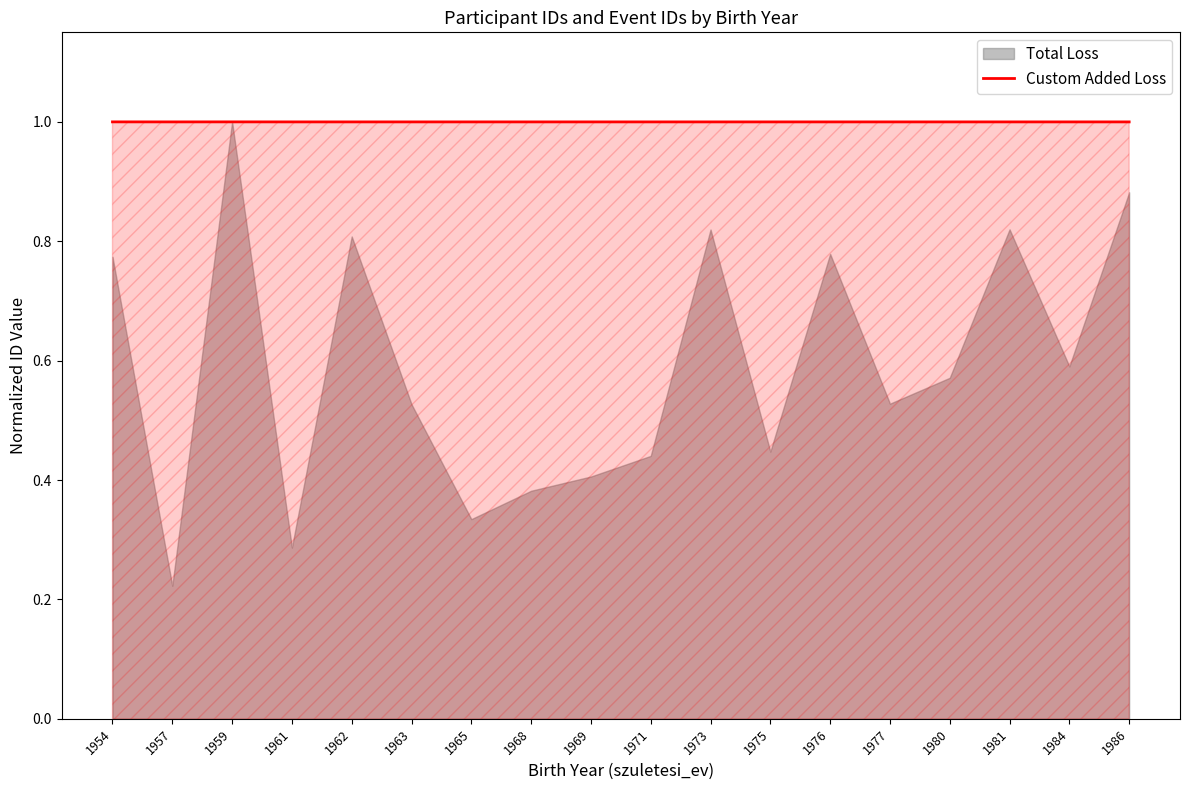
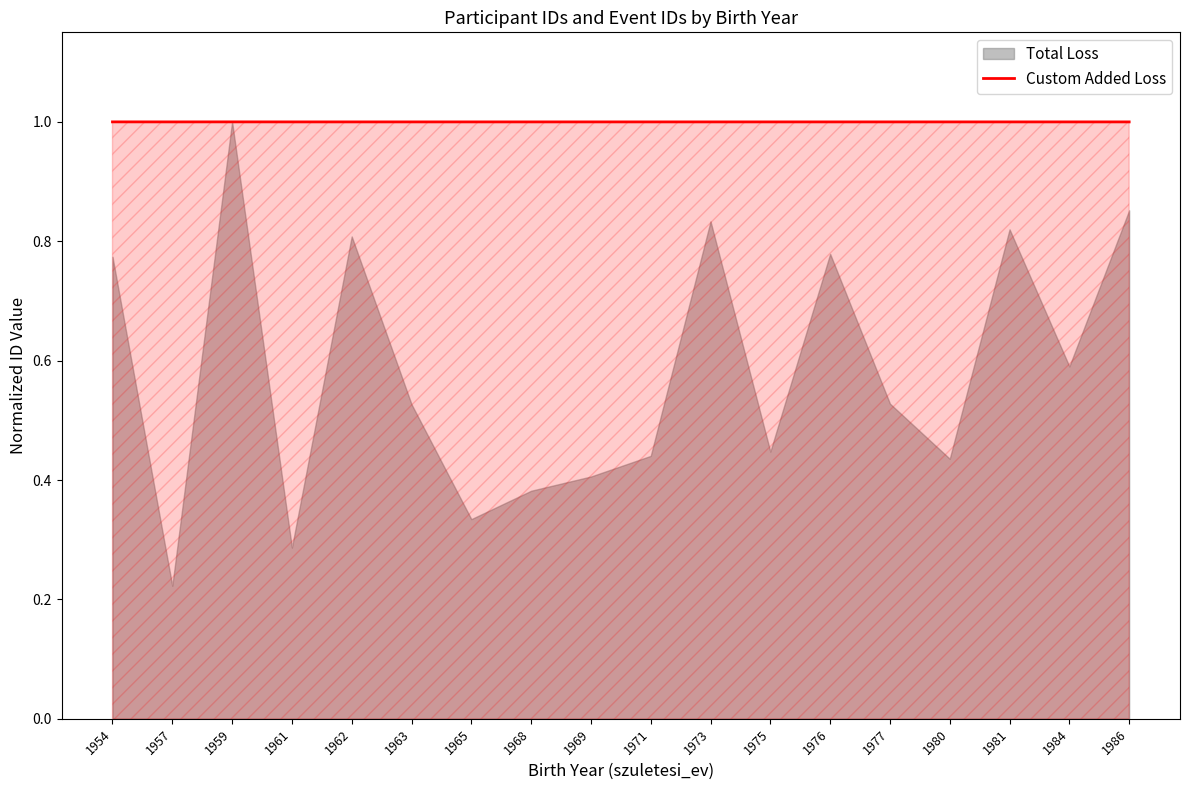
  {
    "Total Loss": {
      "1954": 0.77,
      "1957": 0.22,
      "1961": 0.29,
      "1962": 0.81,
      "1963": 0.53,
      "1965": 0.33,
      "1968": 0.38,
      "1969": 0.41,
      "1971": 0.44,
-     "1973": 0.82,
+     "1973": 0.83,
      "1975": 0.45,
      "1976": 0.78,
      "1977": 0.53,
-     "1980": 0.57,
+     "1980": 0.44,
      "1981": 0.82,
      "1984": 0.59,
-     "1986": 0.88
+     "1986": 0.85
    },
    "Custom Added Loss": {
      "1954": 1.00,
      "1957": 1.00,
      "1961": 1.00,
      "1962": 1.00,
      "1963": 1.00,
      "1965": 1.00,
      "1968": 1.00,
      "1969": 1.00,
      "1971": 1.00,
      "1973": 1.00,
      "1975": 1.00,
      "1976": 1.00,
      "1977": 1.00,
      "1980": 1.00,
      "1981": 1.00,
      "1984": 1.00,
      "1986": 1.00
    }
  }
